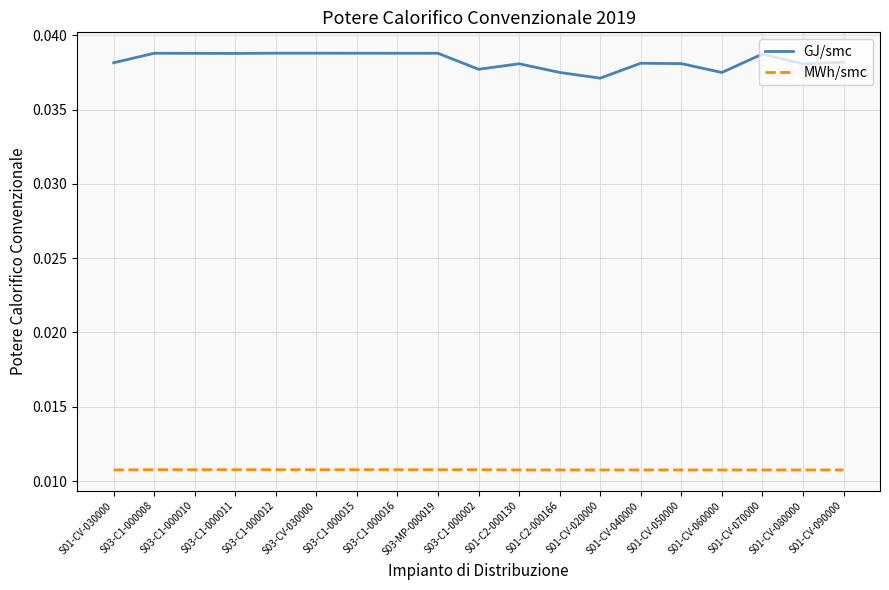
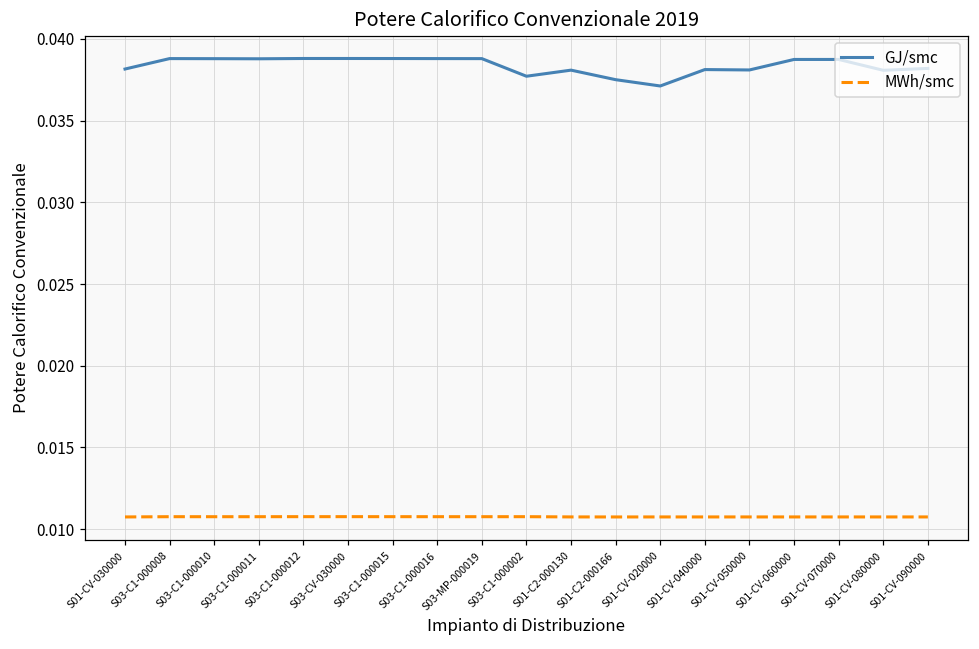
  {
    "GJ/smc": {
      "S01-CV-030000": 0.0382,
      "S03-C1-000008": 0.0388,
      "S03-C1-000010": 0.0388,
      "S03-C1-000011": 0.0388,
      "S03-C1-000012": 0.0388,
      "S03-CV-030000": 0.0388,
      "S03-C1-000015": 0.0388,
      "S03-C1-000016": 0.0388,
      "S03-MP-000019": 0.0388,
      "S03-C1-000002": 0.0377,
      "S01-C2-000130": 0.0381,
      "S01-C2-000166": 0.0375,
      "S01-CV-020000": 0.0371,
      "S01-CV-040000": 0.0381,
      "S01-CV-050000": 0.0381,
-     "S01-CV-060000": 0.0375
+     "S01-CV-060000": 0.0387
    },
    "MWh/smc": {
      "S01-CV-030000": 0.0107,
      "S03-C1-000008": 0.0108,
      "S03-C1-000010": 0.0108,
      "S03-C1-000011": 0.0108,
      "S03-C1-000012": 0.0108,
      "S03-CV-030000": 0.0108,
      "S03-C1-000015": 0.0108,
      "S03-C1-000016": 0.0108,
      "S03-MP-000019": 0.0108,
      "S03-C1-000002": 0.0108,
      "S01-C2-000130": 0.0108,
      "S01-C2-000166": 0.0107,
      "S01-CV-020000": 0.0107,
      "S01-CV-040000": 0.0107,
      "S01-CV-050000": 0.0107,
      "S01-CV-060000": 0.0107,
      "S01-CV-070000": 0.0107,
      "S01-CV-080000": 0.0107,
      "S01-CV-090000": 0.0107
    }
  }
